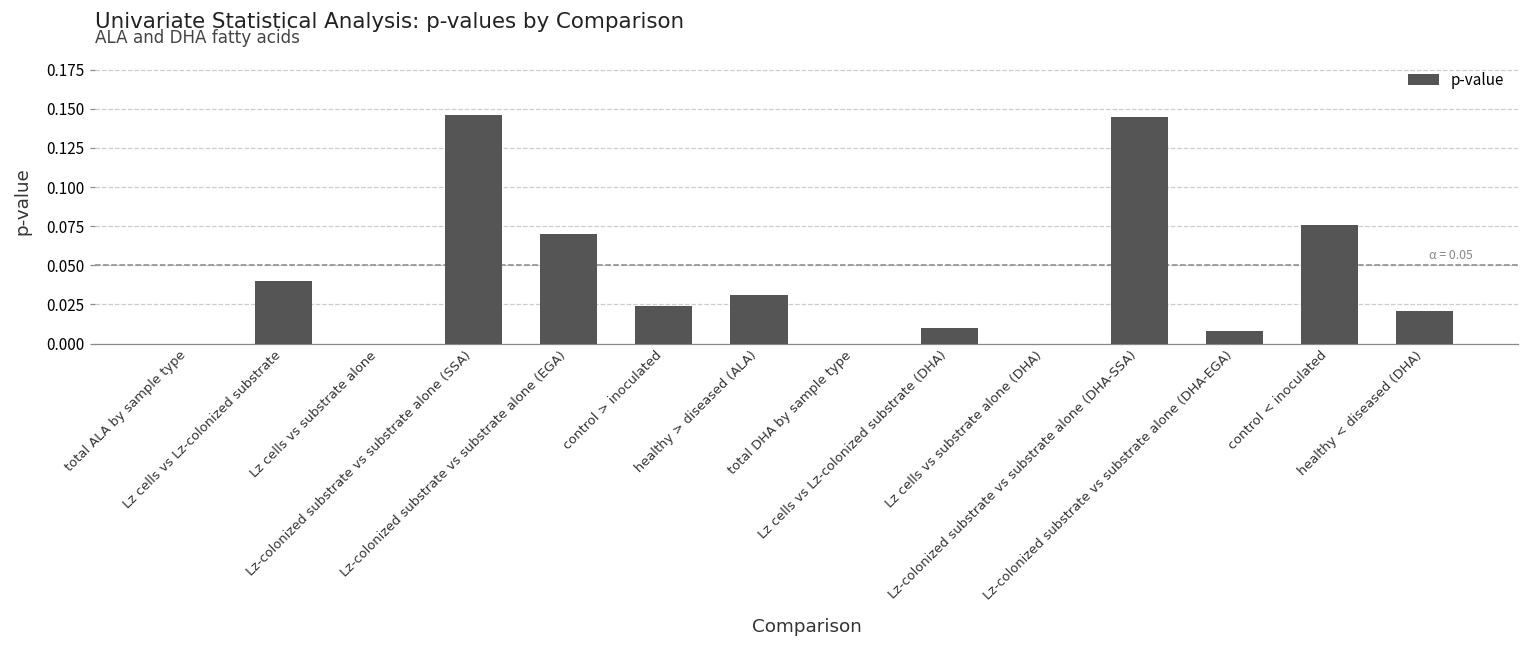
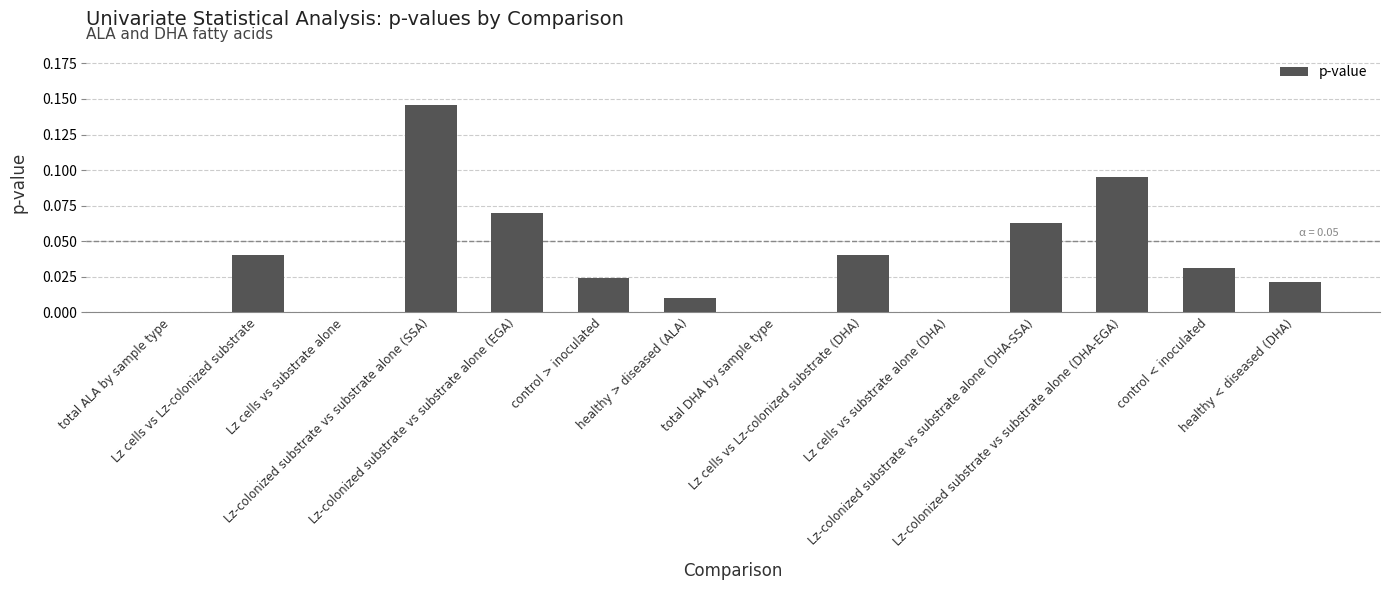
  {
    "total ALA by sample type": 0.000,
    "Lz cells vs Lz-colonized substrate": 0.040,
    "Lz cells vs substrate alone": 0.000,
    "Lz-colonized substrate vs substrate alone (SSA)": 0.146,
    "Lz-colonized substrate vs substrate alone (EGA)": 0.070,
    "control > inoculated": 0.024,
-   "healthy > diseased (ALA)": 0.031,
+   "healthy > diseased (ALA)": 0.010,
    "total DHA by sample type": 0.000,
-   "Lz cells vs Lz-colonized substrate (DHA)": 0.01,
+   "Lz cells vs Lz-colonized substrate (DHA)": 0.04,
    "Lz cells vs substrate alone (DHA)": 0.000,
-   "Lz-colonized substrate vs substrate alone (DHA-SSA)": 0.145,
-   "Lz-colonized substrate vs substrate alone (DHA-EGA)": 0.008,
-   "control < inoculated": 0.076,
+   "Lz-colonized substrate vs substrate alone (DHA-SSA)": 0.063,
+   "Lz-colonized substrate vs substrate alone (DHA-EGA)": 0.095,
+   "control < inoculated": 0.031,
    "healthy < diseased (DHA)": 0.021
  }
